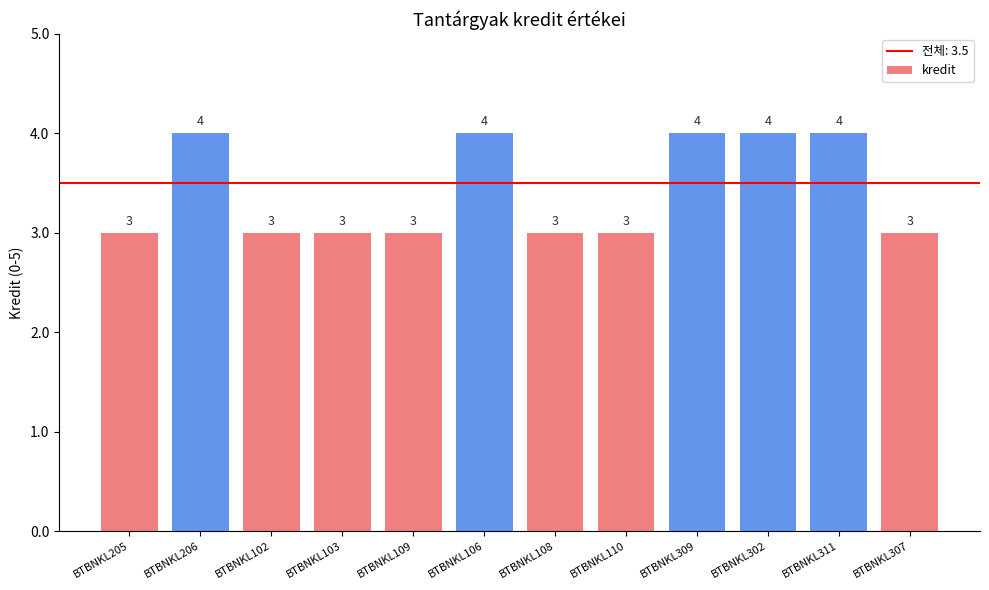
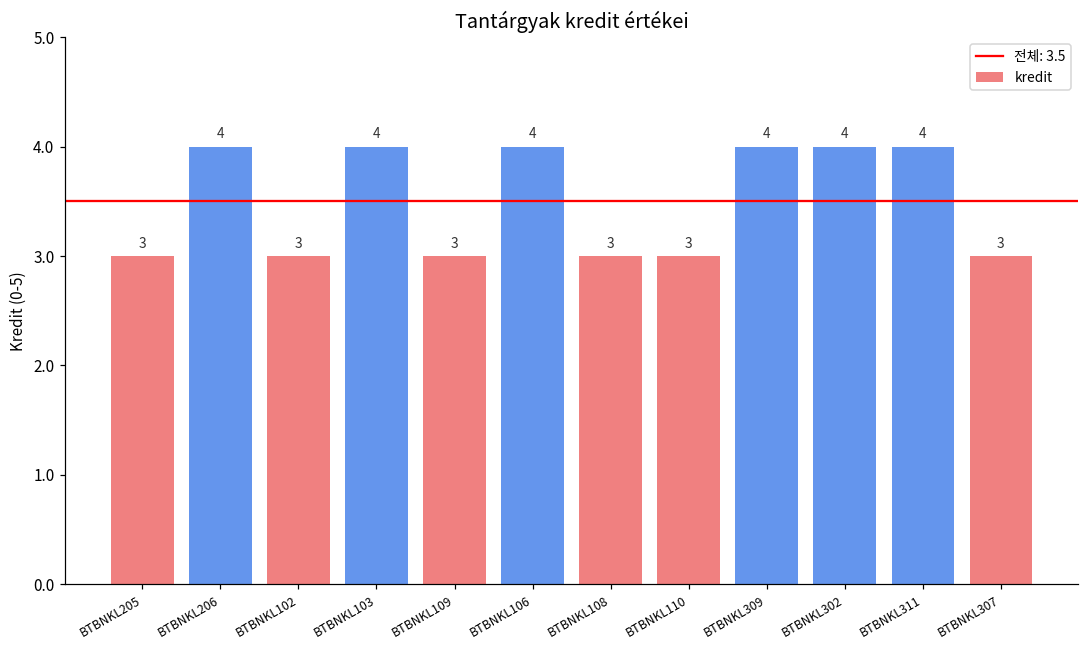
  {
    "BTBNKL205": 3,
    "BTBNKL206": 4,
    "BTBNKL102": 3,
-   "BTBNKL103": 3,
+   "BTBNKL103": 4,
    "BTBNKL109": 3,
    "BTBNKL106": 4,
    "BTBNKL108": 3,
    "BTBNKL110": 3,
    "BTBNKL309": 4,
    "BTBNKL302": 4,
    "BTBNKL311": 4,
    "BTBNKL307": 3
  }
